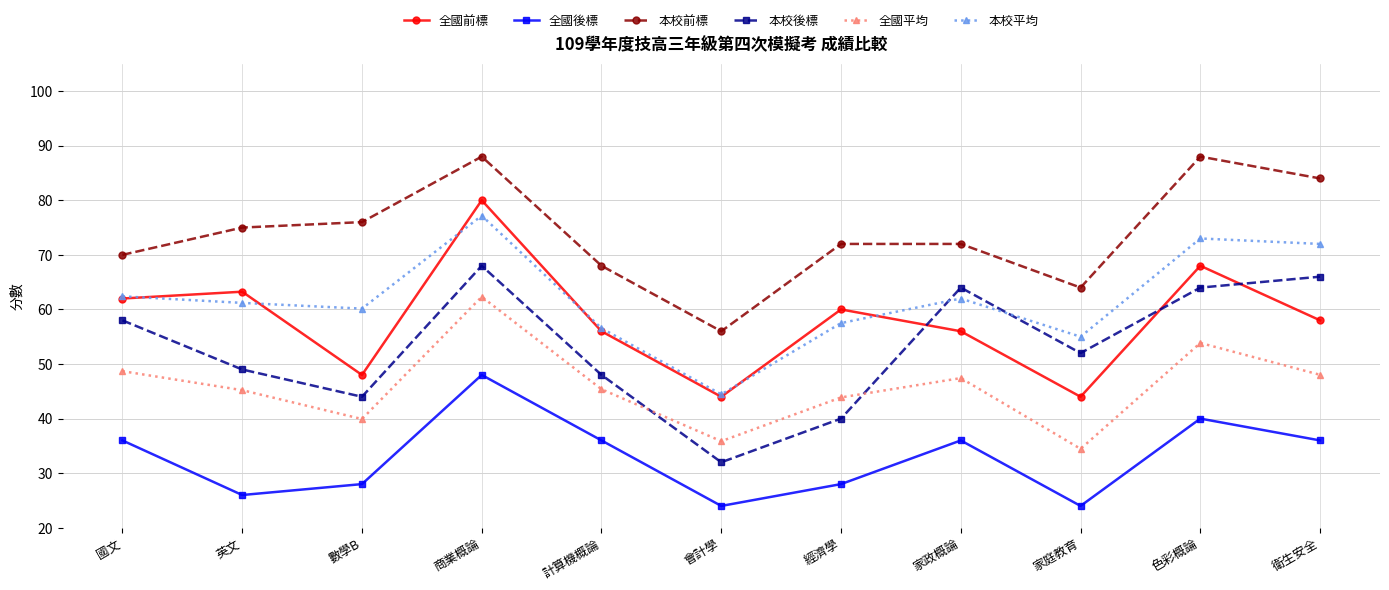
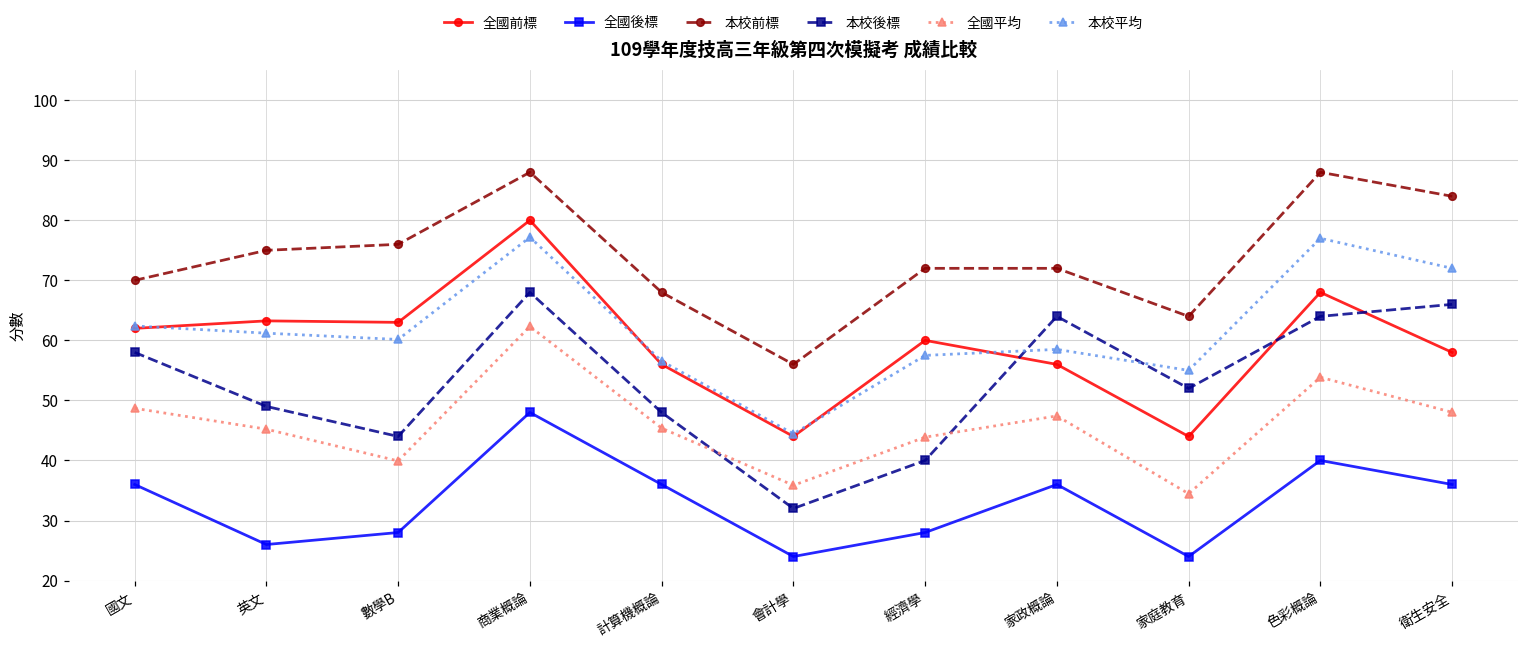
  {
    "全國前標": {
      "英文": 63,
-     "數學B": 48,
+     "數學B": 63,
      "商業概論": 80,
      "計算機概論": 56,
      "經濟學": 60,
      "家政概論": 56,
      "家庭教育": 44,
      "色彩概論": 68,
      "衛生安全": 58
    },
    "全國後標": {
      "國文": 36,
      "英文": 26,
      "數學B": 28,
      "商業概論": 48,
      "計算機概論": 36,
      "會計學": 24,
      "經濟學": 28,
      "家政概論": 36,
      "家庭教育": 24,
      "色彩概論": 40,
      "衛生安全": 36
    },
    "本校前標": {
      "國文": 70,
      "英文": 75,
      "數學B": 76,
      "商業概論": 88,
      "計算機概論": 68,
      "會計學": 56,
      "經濟學": 72,
      "家政概論": 72,
      "家庭教育": 64,
      "色彩概論": 88,
      "衛生安全": 84
    },
    "本校後標": {
      "國文": 58,
      "英文": 49,
      "數學B": 44,
      "商業概論": 68,
      "計算機概論": 48,
      "會計學": 32,
      "經濟學": 40,
      "家政概論": 64,
      "家庭教育": 52,
      "色彩概論": 64,
      "衛生安全": 66
    },
    "全國平均": {
      "國文": 49,
      "英文": 45,
      "數學B": 40,
      "商業概論": 62,
      "計算機概論": 45,
      "會計學": 36,
      "經濟學": 44,
      "家政概論": 47,
      "家庭教育": 34,
      "色彩概論": 54,
      "衛生安全": 48
    },
    "本校平均": {
      "英文": 61,
      "數學B": 60,
      "商業概論": 77,
      "計算機概論": 57,
      "經濟學": 58,
-     "家政概論": 62,
+     "家政概論": 59,
      "家庭教育": 55,
-     "色彩概論": 73,
+     "色彩概論": 77,
      "衛生安全": 72
    }
  }
